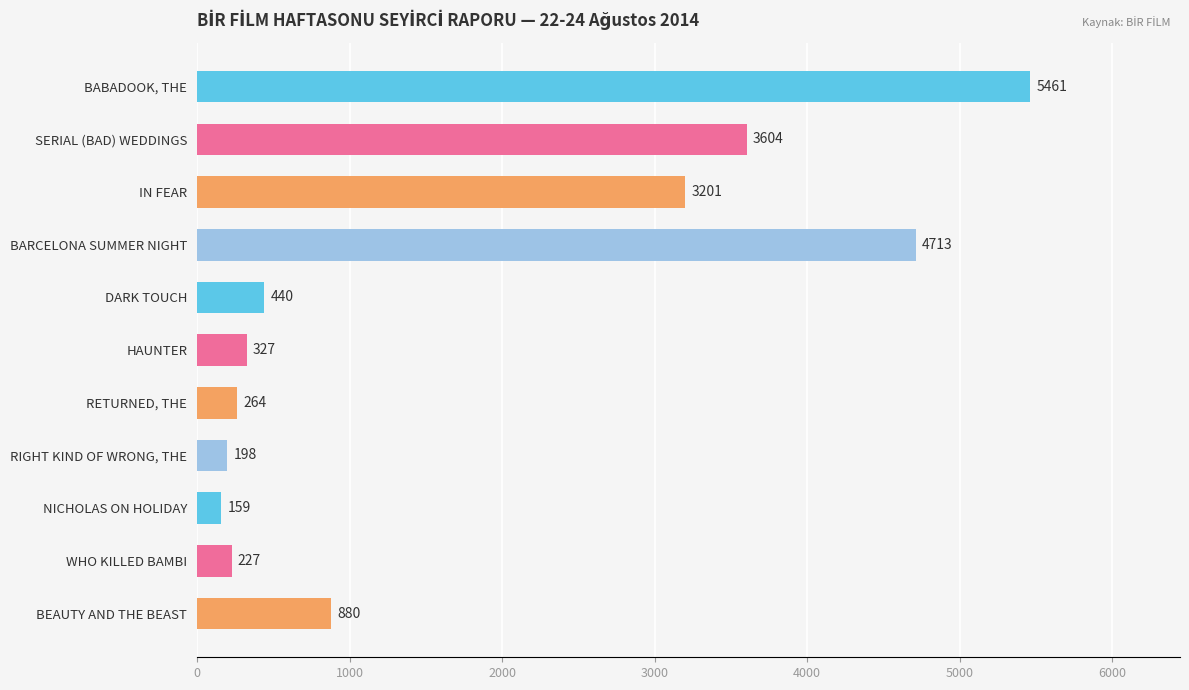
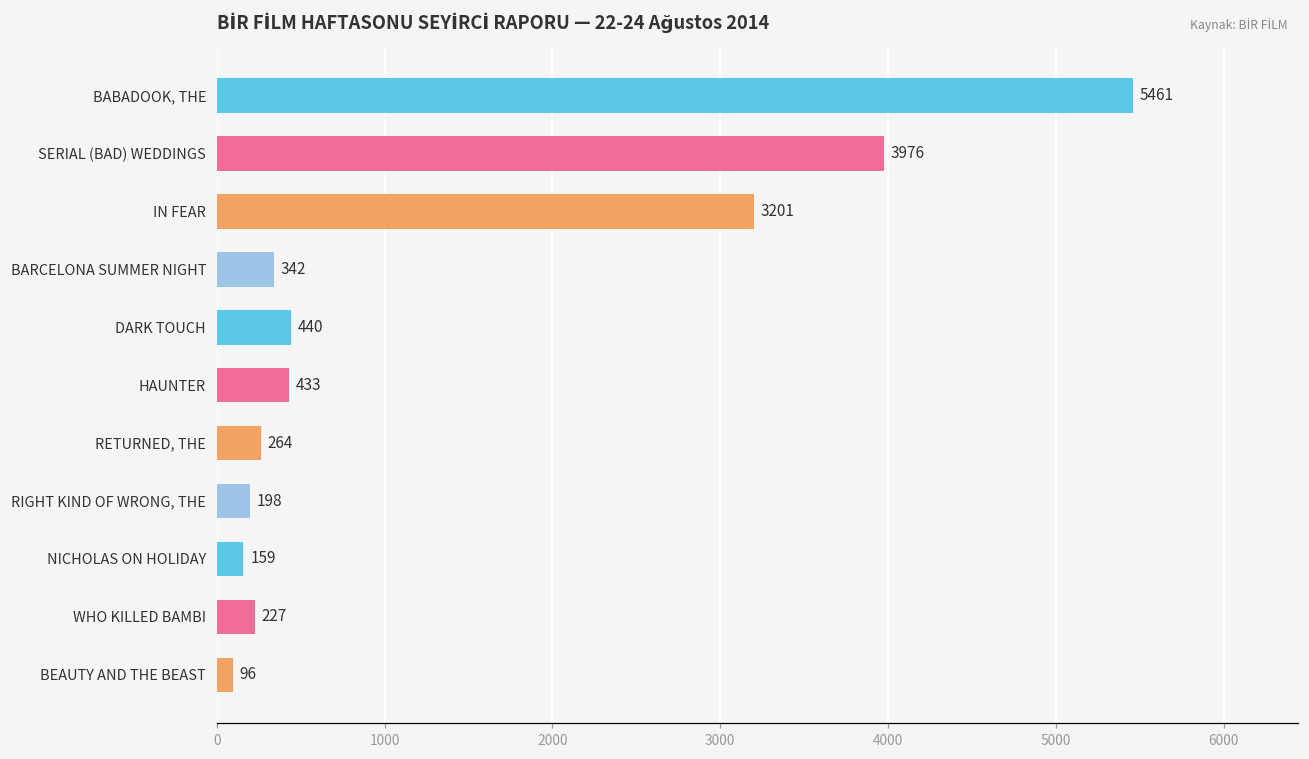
  {
    "BABADOOK, THE": 5461,
-   "SERIAL (BAD) WEDDINGS": 3604,
+   "SERIAL (BAD) WEDDINGS": 3976,
    "IN FEAR": 3201,
-   "BARCELONA SUMMER NIGHT": 4713,
+   "BARCELONA SUMMER NIGHT": 342,
    "DARK TOUCH": 440,
-   "HAUNTER": 327,
+   "HAUNTER": 433,
    "RETURNED, THE": 264,
    "RIGHT KIND OF WRONG, THE": 198,
    "NICHOLAS ON HOLIDAY": 159,
    "WHO KILLED BAMBI": 227,
-   "BEAUTY AND THE BEAST": 880
+   "BEAUTY AND THE BEAST": 96
  }
